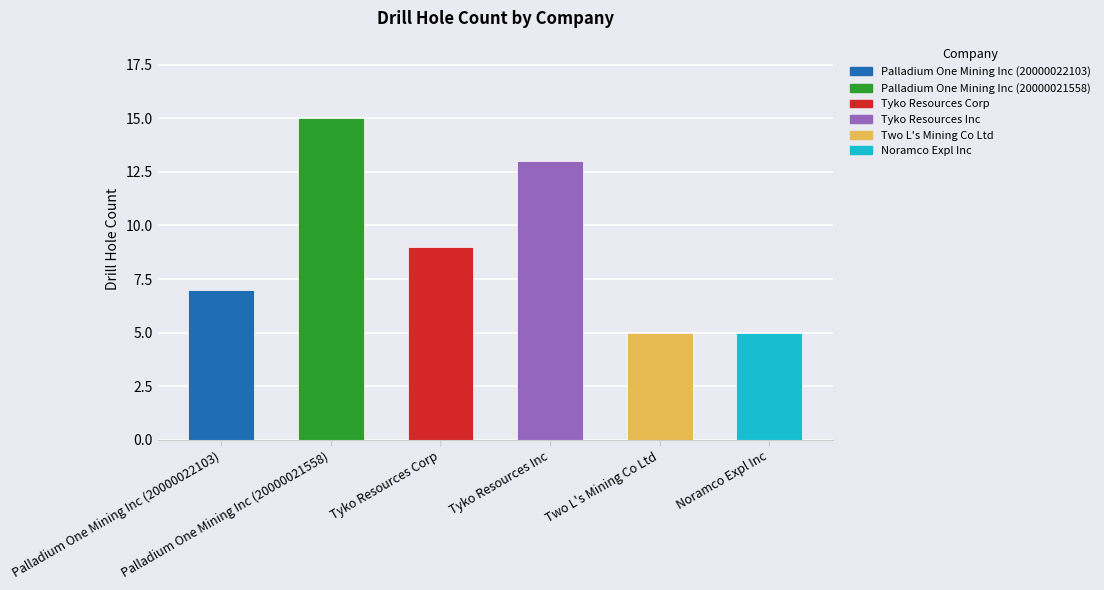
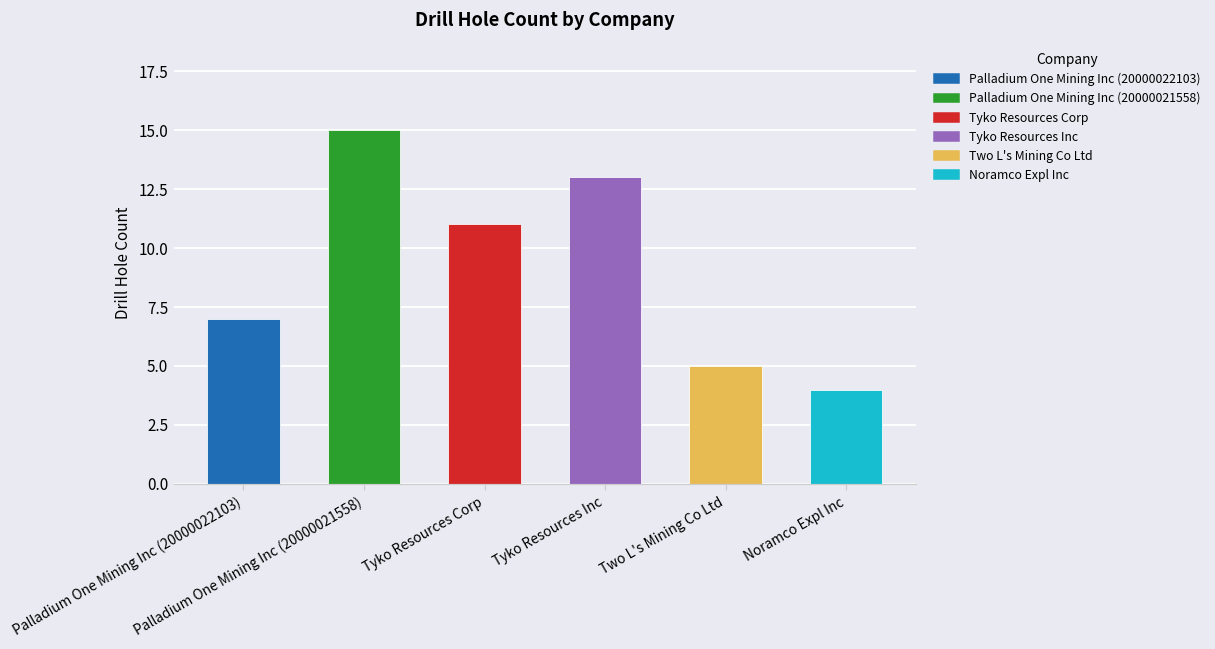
  {
    "Palladium One Mining Inc (20000022103)": 7,
    "Palladium One Mining Inc (20000021558)": 15,
-   "Tyko Resources Corp": 9,
+   "Tyko Resources Corp": 11,
    "Tyko Resources Inc": 13,
    "Two L's Mining Co Ltd": 5,
-   "Noramco Expl Inc": 5
+   "Noramco Expl Inc": 4
  }
